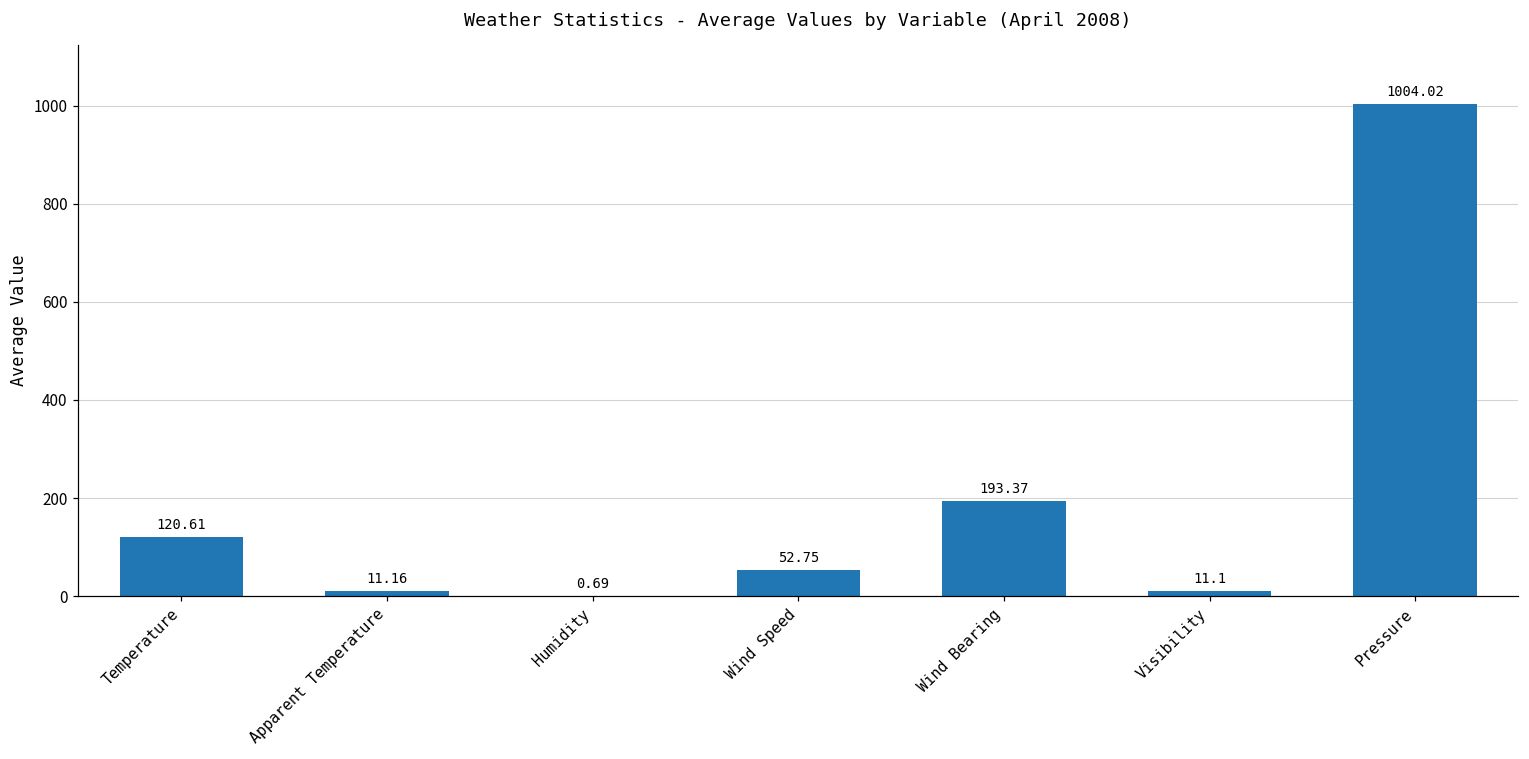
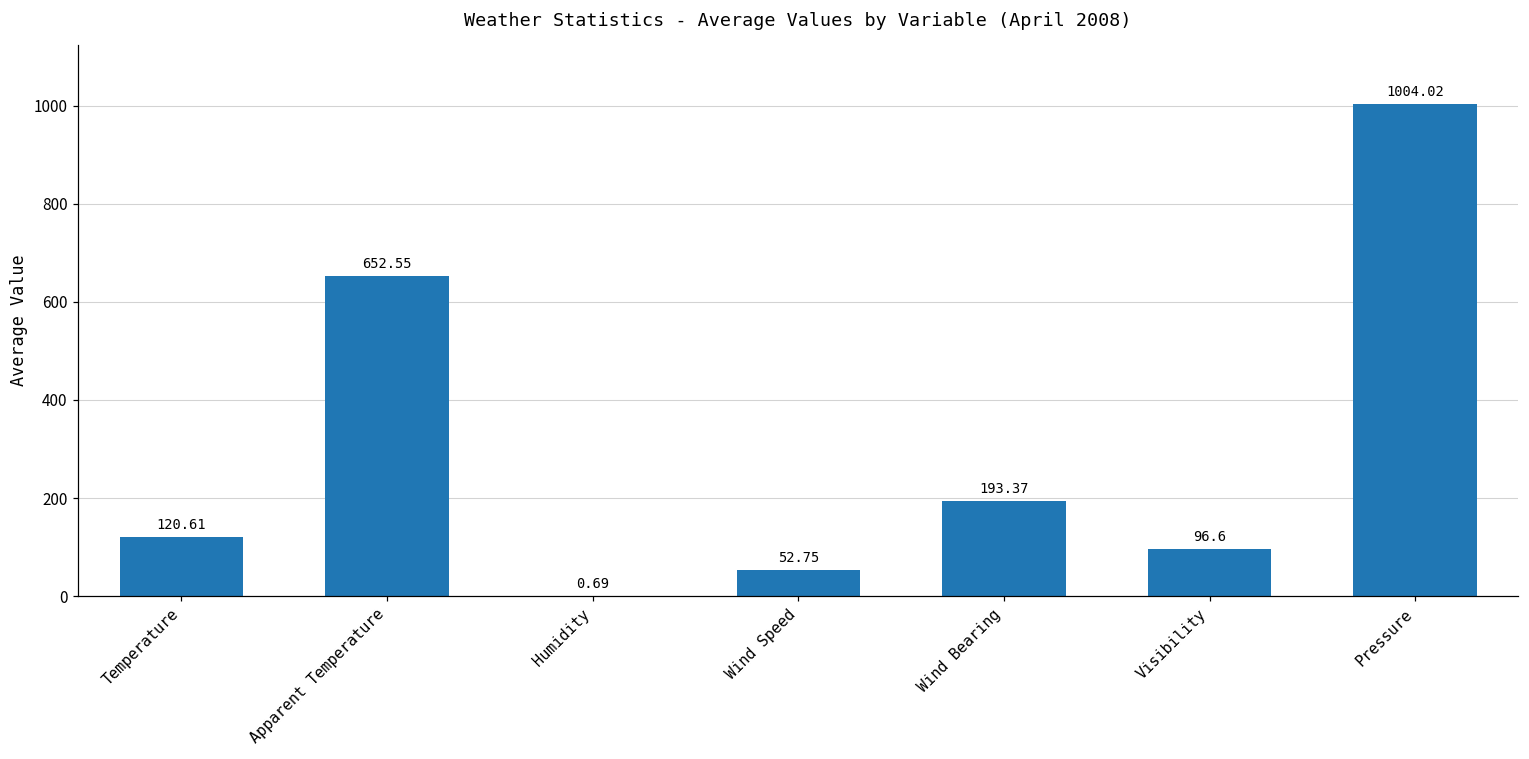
  {
    "Temperature": 120.61,
-   "Apparent Temperature": 11.16,
+   "Apparent Temperature": 652.55,
    "Humidity": 0.69,
    "Wind Speed": 52.75,
    "Wind Bearing": 193.37,
-   "Visibility": 11.1,
+   "Visibility": 96.6,
    "Pressure": 1004.02
  }
